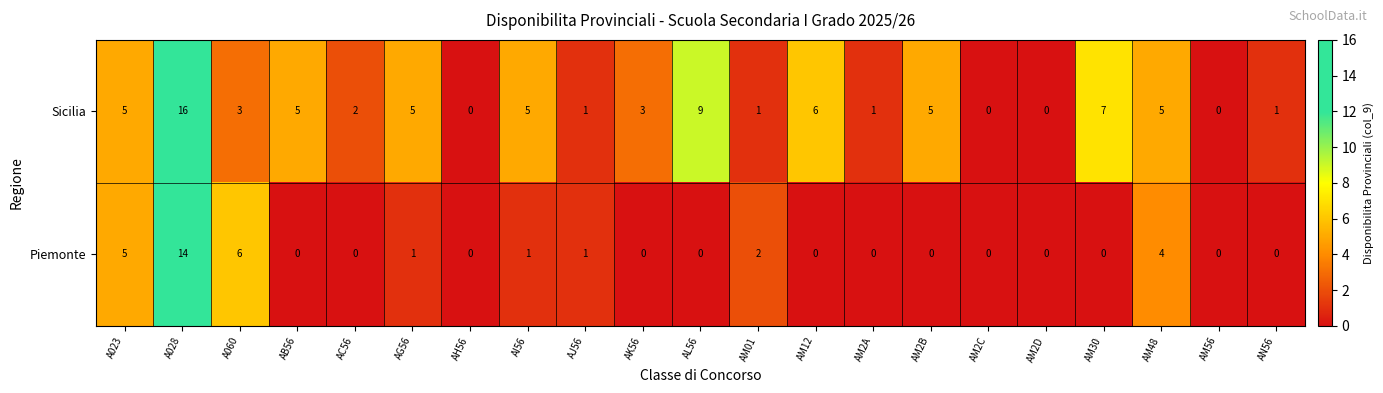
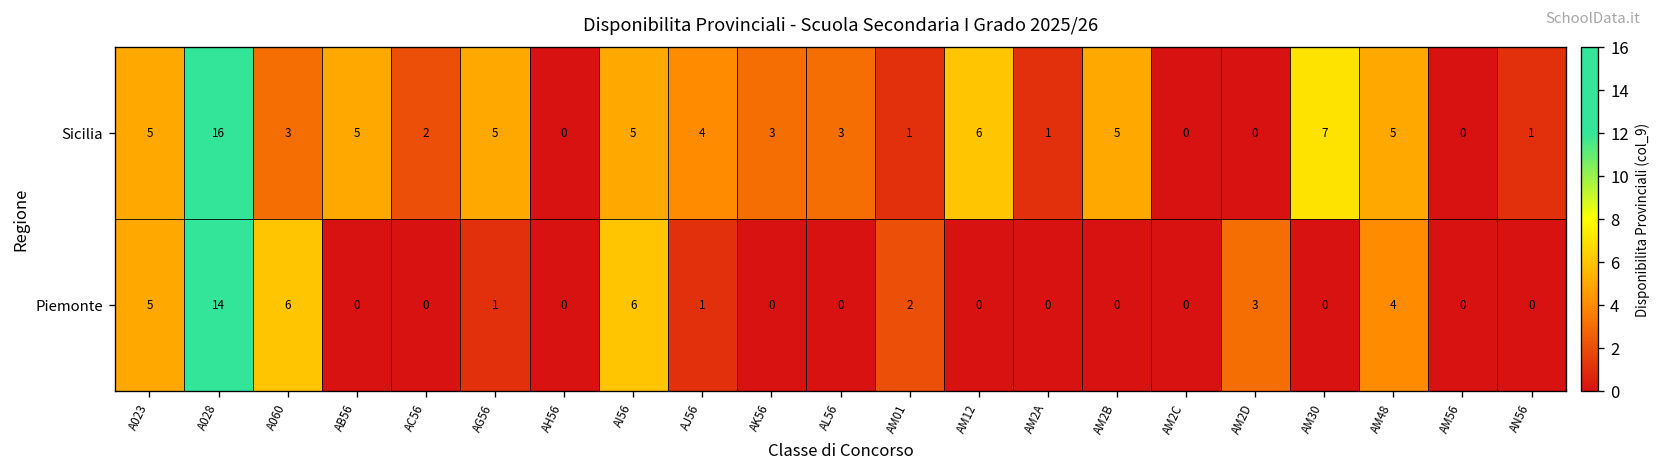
  {
    "Sicilia": {
      "A023": 5,
      "A028": 16,
      "A060": 3,
      "AB56": 5,
      "AC56": 2,
      "AG56": 5,
      "AH56": 0,
      "AI56": 5,
-     "AJ56": 1,
+     "AJ56": 4,
      "AK56": 3,
-     "AL56": 9,
+     "AL56": 3,
      "AM01": 1,
      "AM12": 6,
      "AM2A": 1,
      "AM2B": 5,
      "AM2C": 0,
      "AM2D": 0,
      "AM30": 7,
      "AM48": 5,
      "AM56": 0,
      "AN56": 1
    },
    "Piemonte": {
      "A023": 5,
      "A028": 14,
      "A060": 6,
      "AB56": 0,
      "AC56": 0,
      "AG56": 1,
      "AH56": 0,
-     "AI56": 1,
+     "AI56": 6,
      "AJ56": 1,
      "AK56": 0,
      "AL56": 0,
      "AM01": 2,
      "AM12": 0,
      "AM2A": 0,
      "AM2B": 0,
      "AM2C": 0,
-     "AM2D": 0,
+     "AM2D": 3,
      "AM30": 0,
      "AM48": 4,
      "AM56": 0,
      "AN56": 0
    }
  }
